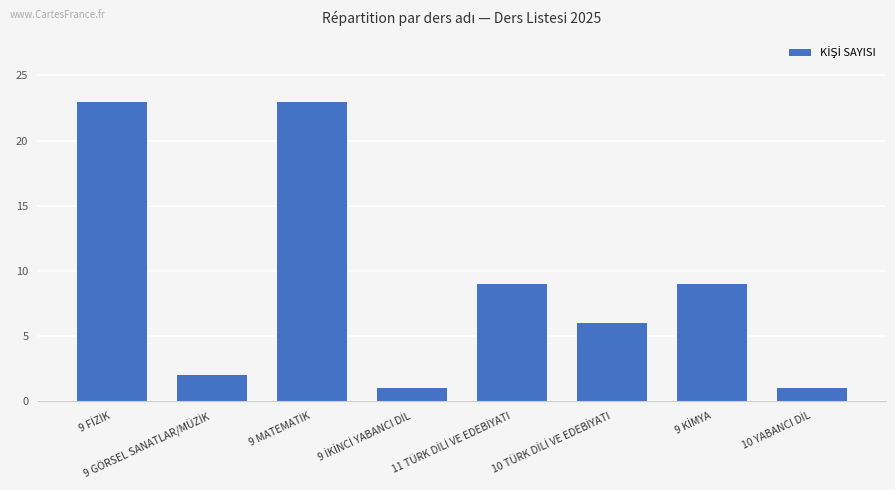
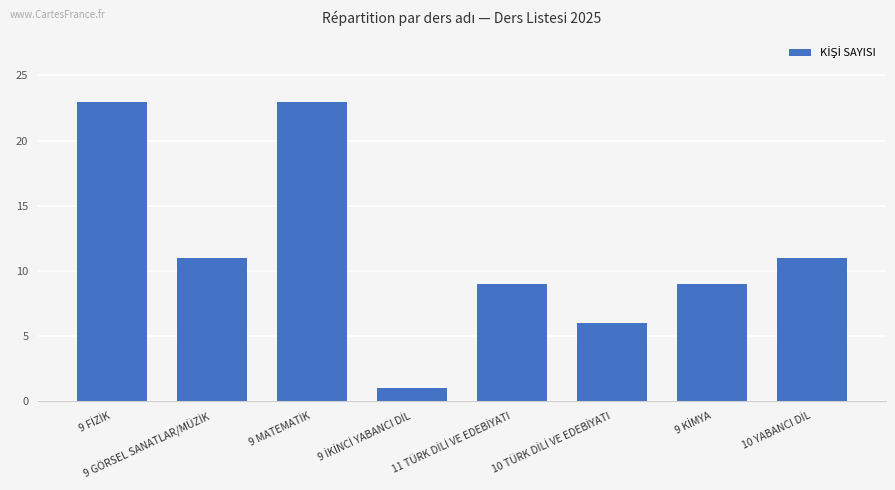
  {
    "9 FİZİK": 23,
-   "9 GÖRSEL SANATLAR/MÜZİK": 2,
+   "9 GÖRSEL SANATLAR/MÜZİK": 11,
    "9 MATEMATİK": 23,
    "9 İKİNCİ YABANCI DİL": 1,
    "11 TÜRK DİLİ VE EDEBİYATI": 9,
    "10 TÜRK DİLİ VE EDEBİYATI": 6,
    "9 KİMYA": 9,
-   "10 YABANCI DİL": 1
+   "10 YABANCI DİL": 11
  }
